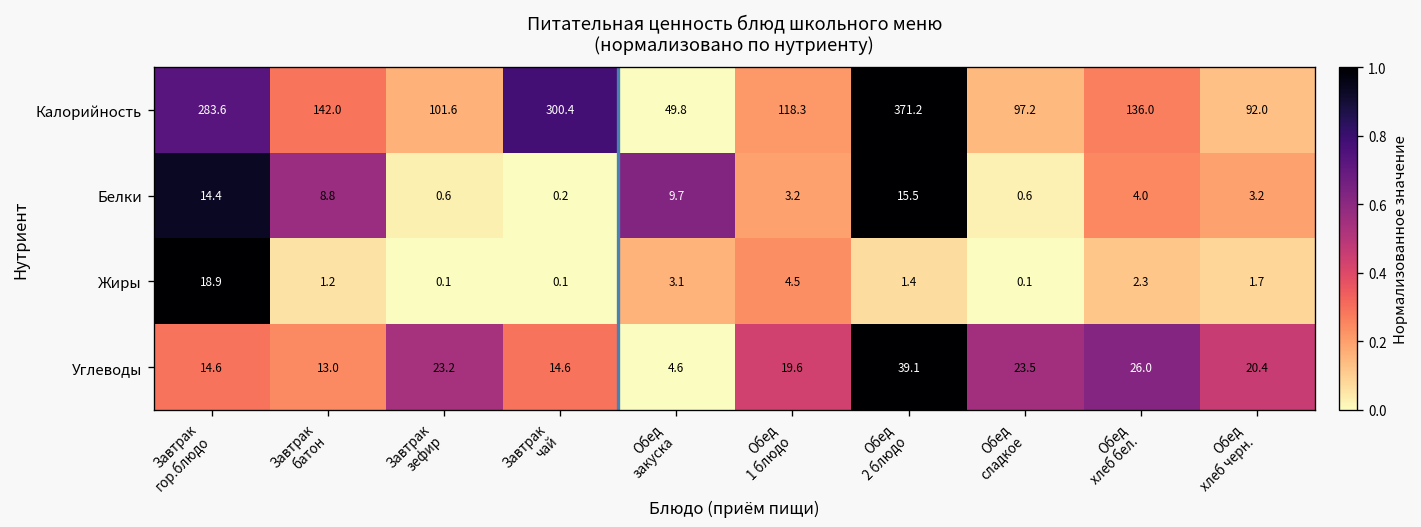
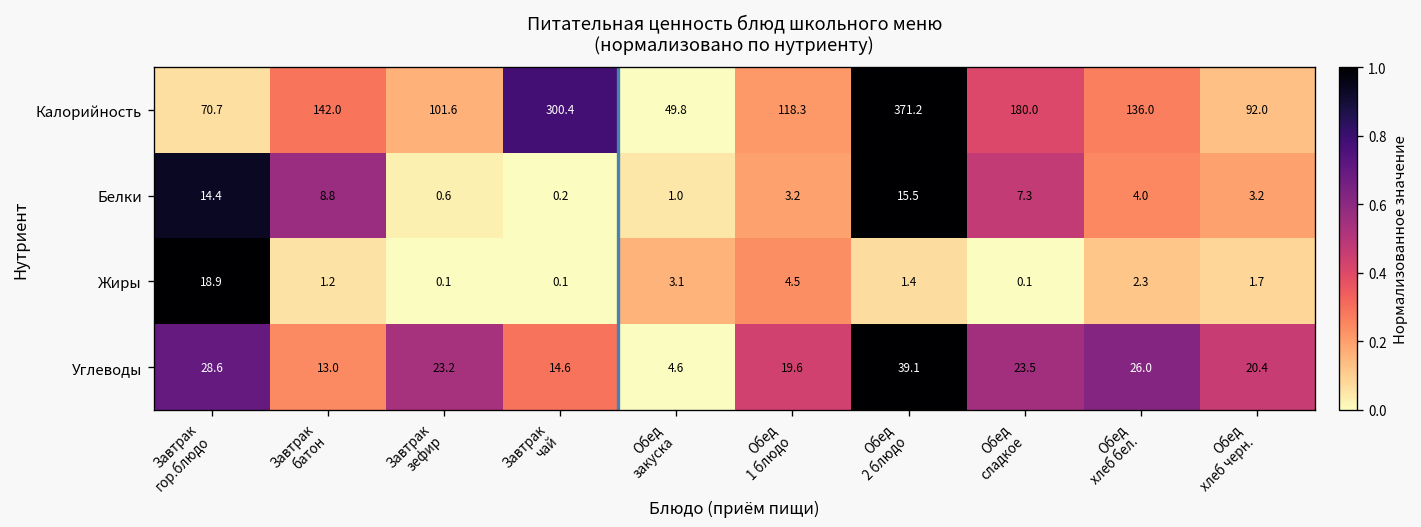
  {
    "Калорийность": {
-     "Завтрак гор.блюдо": 283.6,
+     "Завтрак гор.блюдо": 70.7,
      "Завтрак батон": 142.0,
      "Завтрак зефир": 101.6,
      "Завтрак чай": 300.4,
      "Обед закуска": 49.8,
      "Обед 1 блюдо": 118.3,
      "Обед 2 блюдо": 371.2,
-     "Обед сладкое": 97.2,
+     "Обед сладкое": 180.0,
      "Обед хлеб бел.": 136.0,
      "Обед хлеб черн.": 92.0
    },
    "Белки": {
      "Завтрак гор.блюдо": 14.4,
      "Завтрак батон": 8.8,
      "Завтрак зефир": 0.6,
      "Завтрак чай": 0.2,
-     "Обед закуска": 9.7,
+     "Обед закуска": 1.0,
      "Обед 1 блюдо": 3.2,
      "Обед 2 блюдо": 15.5,
-     "Обед сладкое": 0.6,
+     "Обед сладкое": 7.3,
      "Обед хлеб бел.": 4.0,
      "Обед хлеб черн.": 3.2
    },
    "Жиры": {
      "Завтрак гор.блюдо": 18.9,
      "Завтрак батон": 1.2,
      "Завтрак зефир": 0.1,
      "Завтрак чай": 0.1,
      "Обед закуска": 3.1,
      "Обед 1 блюдо": 4.5,
      "Обед 2 блюдо": 1.4,
      "Обед сладкое": 0.1,
      "Обед хлеб бел.": 2.3,
      "Обед хлеб черн.": 1.7
    },
    "Углеводы": {
-     "Завтрак гор.блюдо": 14.6,
+     "Завтрак гор.блюдо": 28.6,
      "Завтрак батон": 13.0,
      "Завтрак зефир": 23.2,
      "Завтрак чай": 14.6,
      "Обед закуска": 4.6,
      "Обед 1 блюдо": 19.6,
      "Обед 2 блюдо": 39.1,
      "Обед сладкое": 23.5,
      "Обед хлеб бел.": 26.0,
      "Обед хлеб черн.": 20.4
    }
  }
